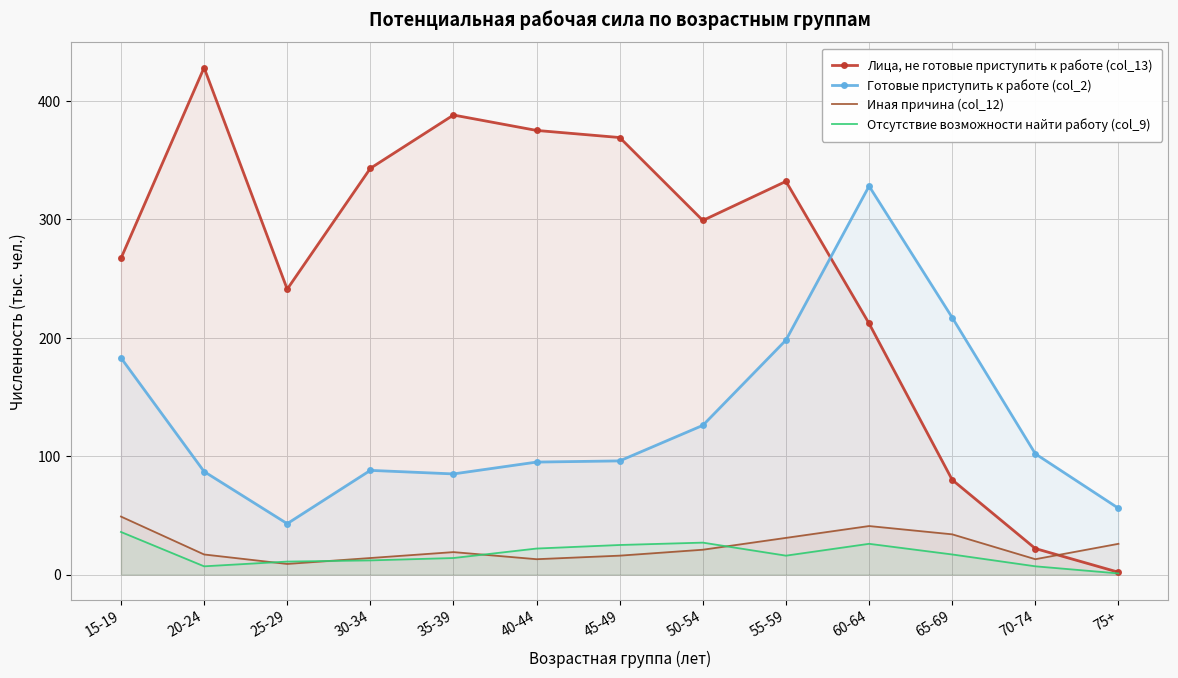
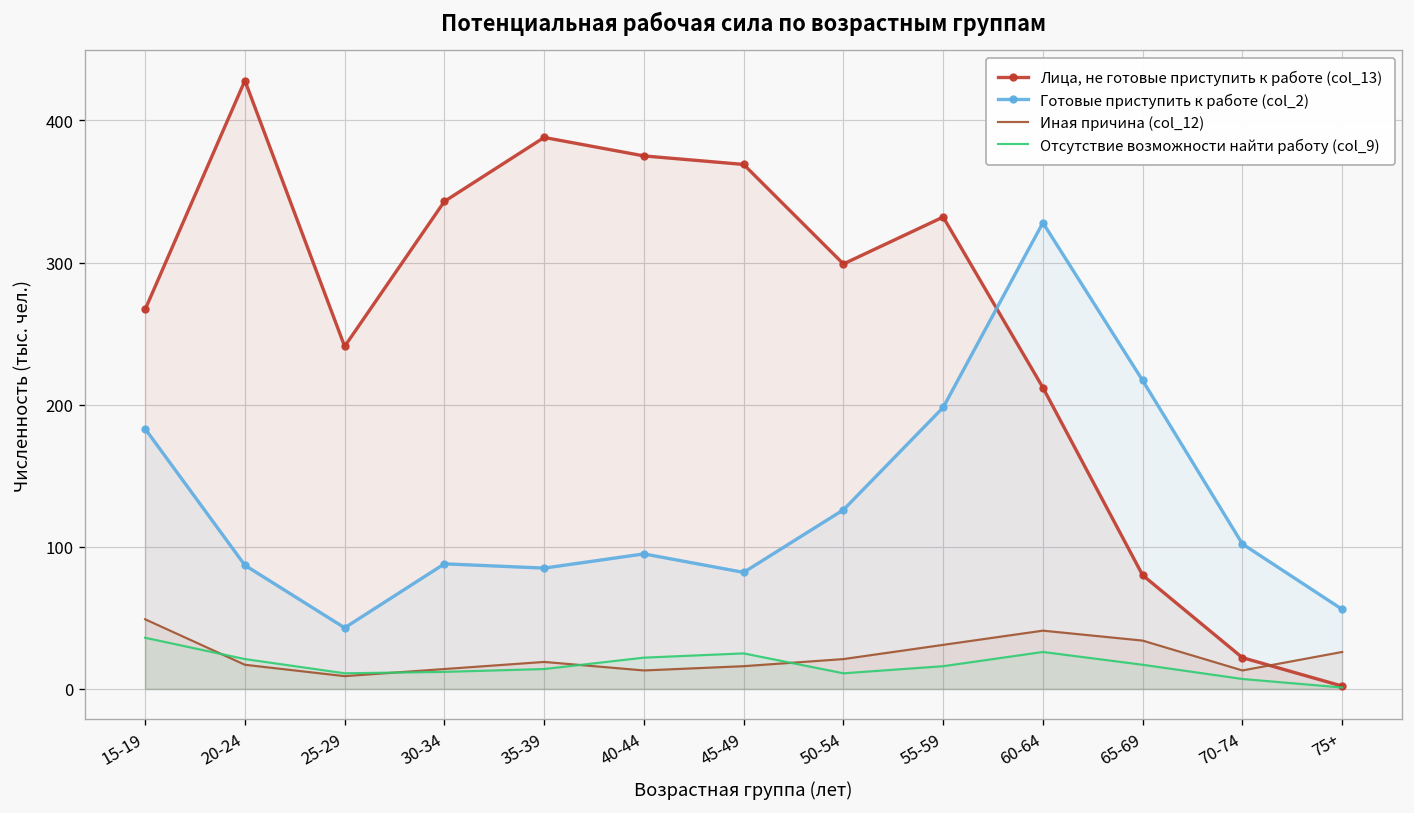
  {
    "Готовые приступить к работе (col_2)": {
      "15-19": 183,
      "20-24": 87,
      "25-29": 43,
      "30-34": 88,
      "35-39": 85,
      "40-44": 95,
-     "45-49": 96,
+     "45-49": 82,
      "50-54": 126,
      "55-59": 198,
      "60-64": 328,
      "65-69": 217,
      "70-74": 102,
      "75+": 56
    },
    "Отсутствие возможности найти работу (col_9)": {
      "15-19": 36,
-     "20-24": 7,
+     "20-24": 21,
      "35-39": 14,
      "40-44": 22,
      "45-49": 25,
-     "50-54": 27,
+     "50-54": 11,
      "55-59": 16,
      "60-64": 26,
      "65-69": 17,
      "70-74": 7
    }
  }
